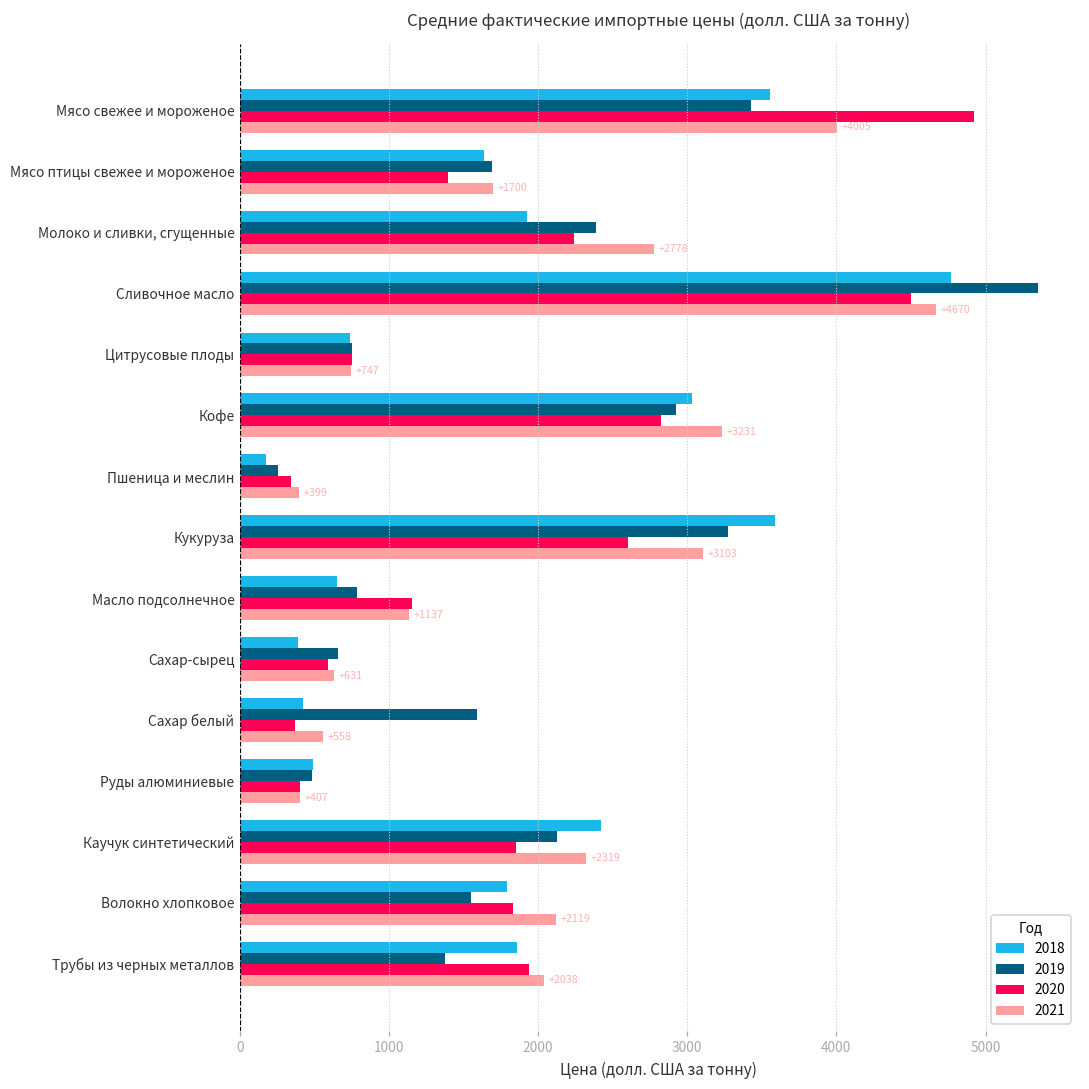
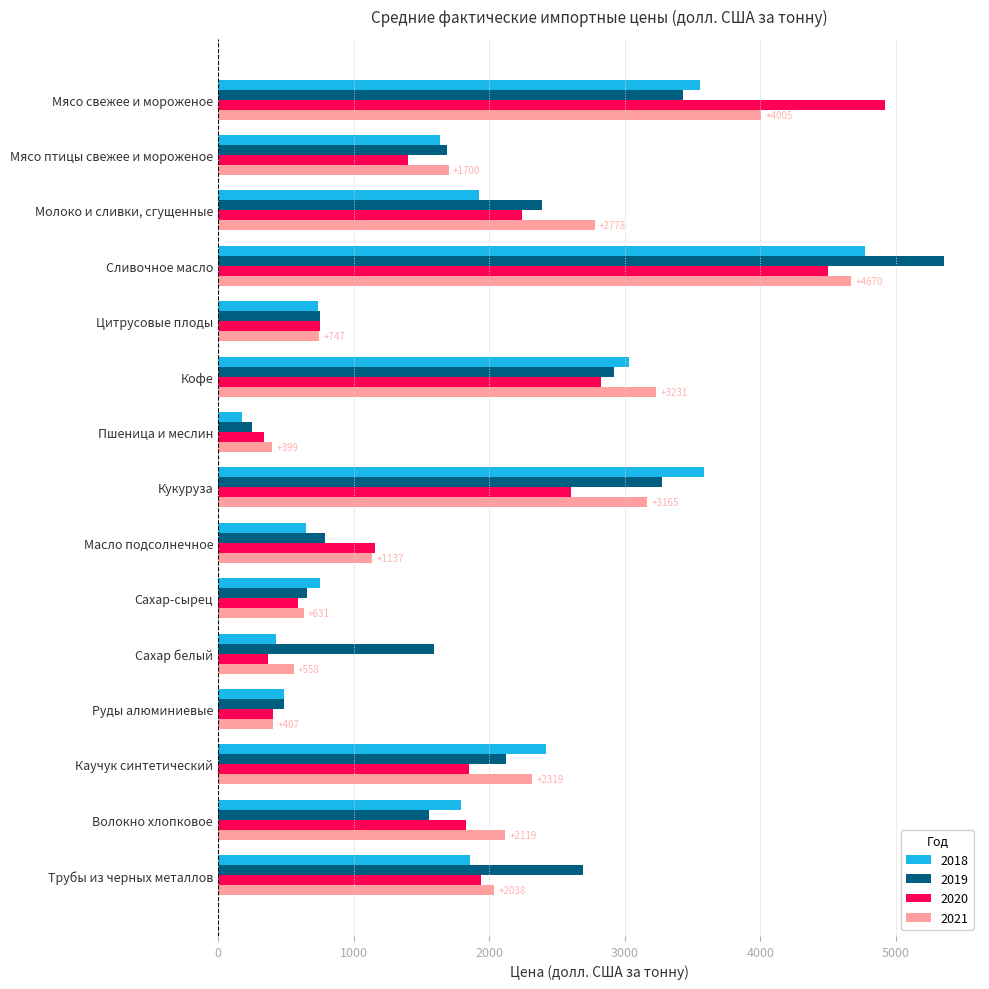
  {
    "2018": {
      "Мясо свежее и мороженое": "3550",
      "Мясо птицы свежее и мороженое": "1640",
      "Молоко и сливки, сгущенные": "1920",
      "Сливочное масло": "4770",
      "Цитрусовые плоды": "740",
      "Кофе": "3030",
      "Пшеница и меслин": "180",
      "Кукуруза": "3590",
      "Масло подсолнечное": "650",
-     "Сахар-сырец": "390",
+     "Сахар-сырец": "750",
      "Сахар белый": "430",
      "Руды алюминиевые": "490",
      "Каучук синтетический": "2420",
      "Волокно хлопковое": "1790",
      "Трубы из черных металлов": "1860"
    },
    "2019": {
      "Мясо свежее и мороженое": "3430",
      "Мясо птицы свежее и мороженое": "1690",
      "Молоко и сливки, сгущенные": "2390",
      "Сливочное масло": "5350",
      "Цитрусовые плоды": "760",
      "Кофе": "2920",
      "Пшеница и меслин": "250",
      "Кукуруза": "3270",
      "Масло подсолнечное": "790",
      "Сахар-сырец": "660",
      "Сахар белый": "1590",
      "Руды алюминиевые": "490",
      "Каучук синтетический": "2120",
      "Волокно хлопковое": "1550",
-     "Трубы из черных металлов": "1380"
+     "Трубы из черных металлов": "2690"
    },
    "2020": {
      "Мясо свежее и мороженое": "4920",
      "Мясо птицы свежее и мороженое": "1400",
      "Молоко и сливки, сгущенные": "2240",
      "Сливочное масло": "4500",
      "Цитрусовые плоды": "750",
      "Кофе": "2820",
      "Пшеница и меслин": "340",
      "Кукуруза": "2600",
      "Масло подсолнечное": "1160",
      "Сахар-сырец": "590",
      "Сахар белый": "370",
      "Каучук синтетический": "1850",
      "Волокно хлопковое": "1830",
      "Трубы из черных металлов": "1940"
    },
    "2021": {
      "Мясо свежее и мороженое": "+4005",
      "Мясо птицы свежее и мороженое": "+1700",
      "Молоко и сливки, сгущенные": "+2778",
      "Сливочное масло": "+4670",
      "Цитрусовые плоды": "+747",
      "Кофе": "+3231",
      "Пшеница и меслин": "+399",
-     "Кукуруза": "+3103",
+     "Кукуруза": "+3165",
      "Масло подсолнечное": "+1137",
      "Сахар-сырец": "+631",
      "Сахар белый": "+558",
      "Руды алюминиевые": "+407",
      "Каучук синтетический": "+2319",
      "Волокно хлопковое": "+2119",
      "Трубы из черных металлов": "+2038"
    }
  }
